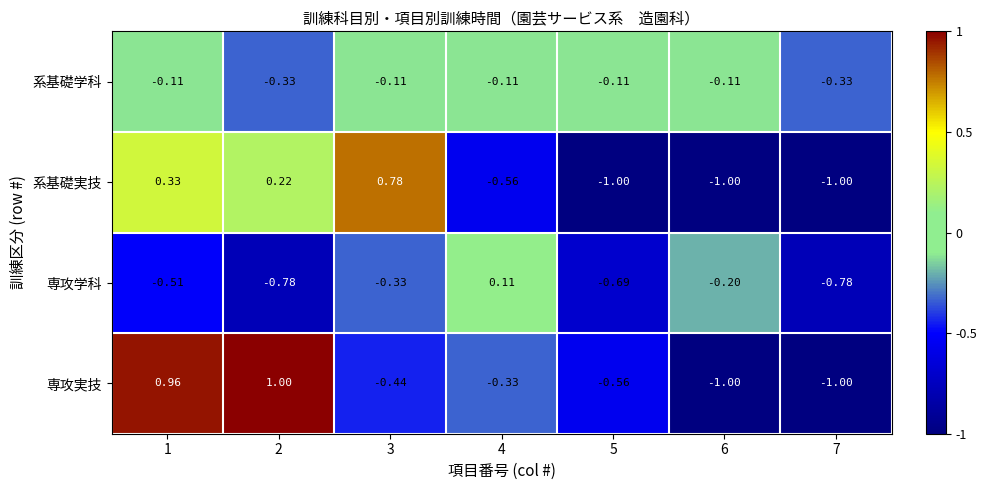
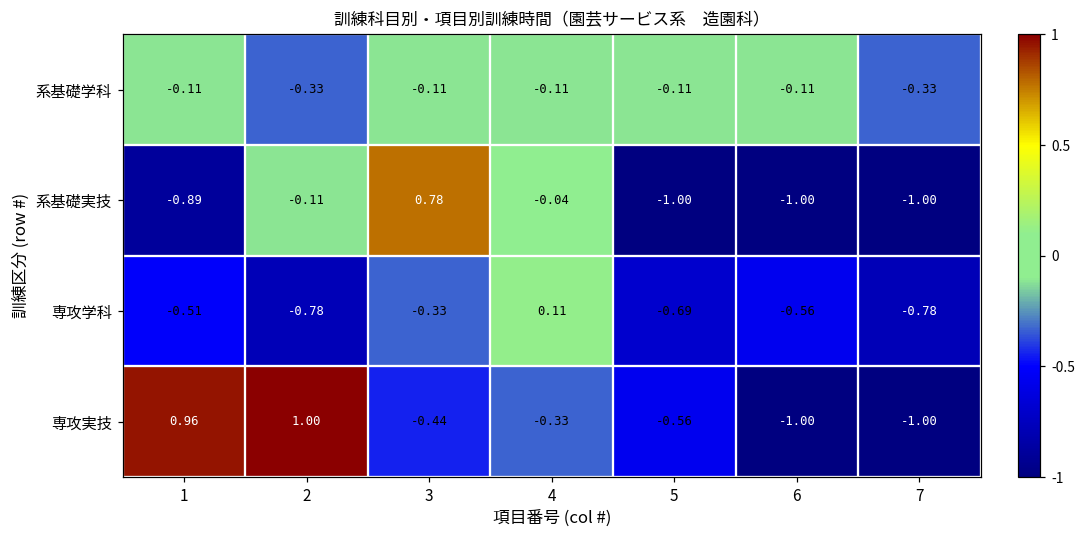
  {
    "系基礎学科": {
      "1": -0.11,
      "2": -0.33,
      "3": -0.11,
      "4": -0.11,
      "5": -0.11,
      "6": -0.11,
      "7": -0.33
    },
    "系基礎実技": {
-     "1": 0.33,
-     "2": 0.22,
+     "1": -0.89,
+     "2": -0.11,
      "3": 0.78,
-     "4": -0.56,
+     "4": -0.04,
      "5": -1.00,
      "6": -1.00,
      "7": -1.00
    },
    "専攻学科": {
      "1": -0.51,
      "2": -0.78,
      "3": -0.33,
      "4": 0.11,
      "5": -0.69,
-     "6": -0.20,
+     "6": -0.56,
      "7": -0.78
    },
    "専攻実技": {
      "1": 0.96,
      "2": 1.00,
      "3": -0.44,
      "4": -0.33,
      "5": -0.56,
      "6": -1.00,
      "7": -1.00
    }
  }
